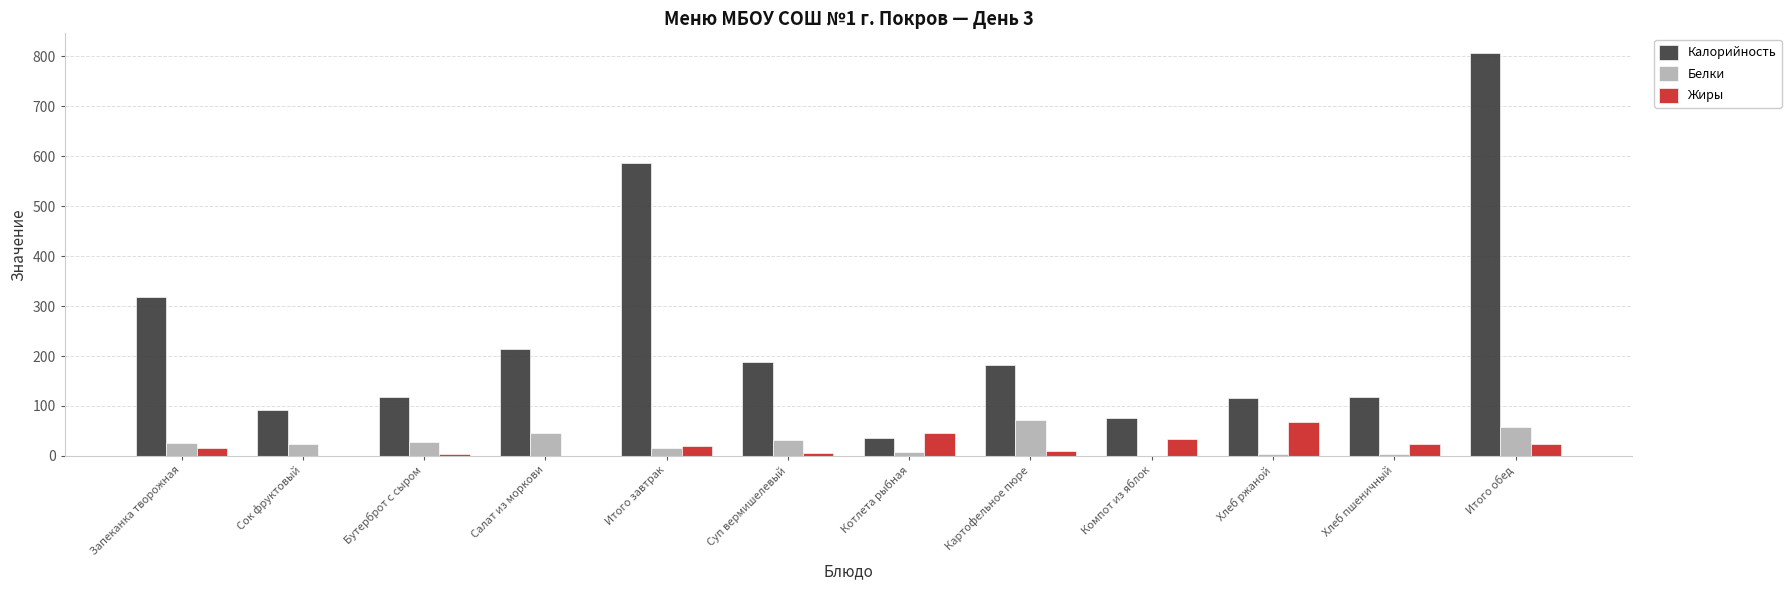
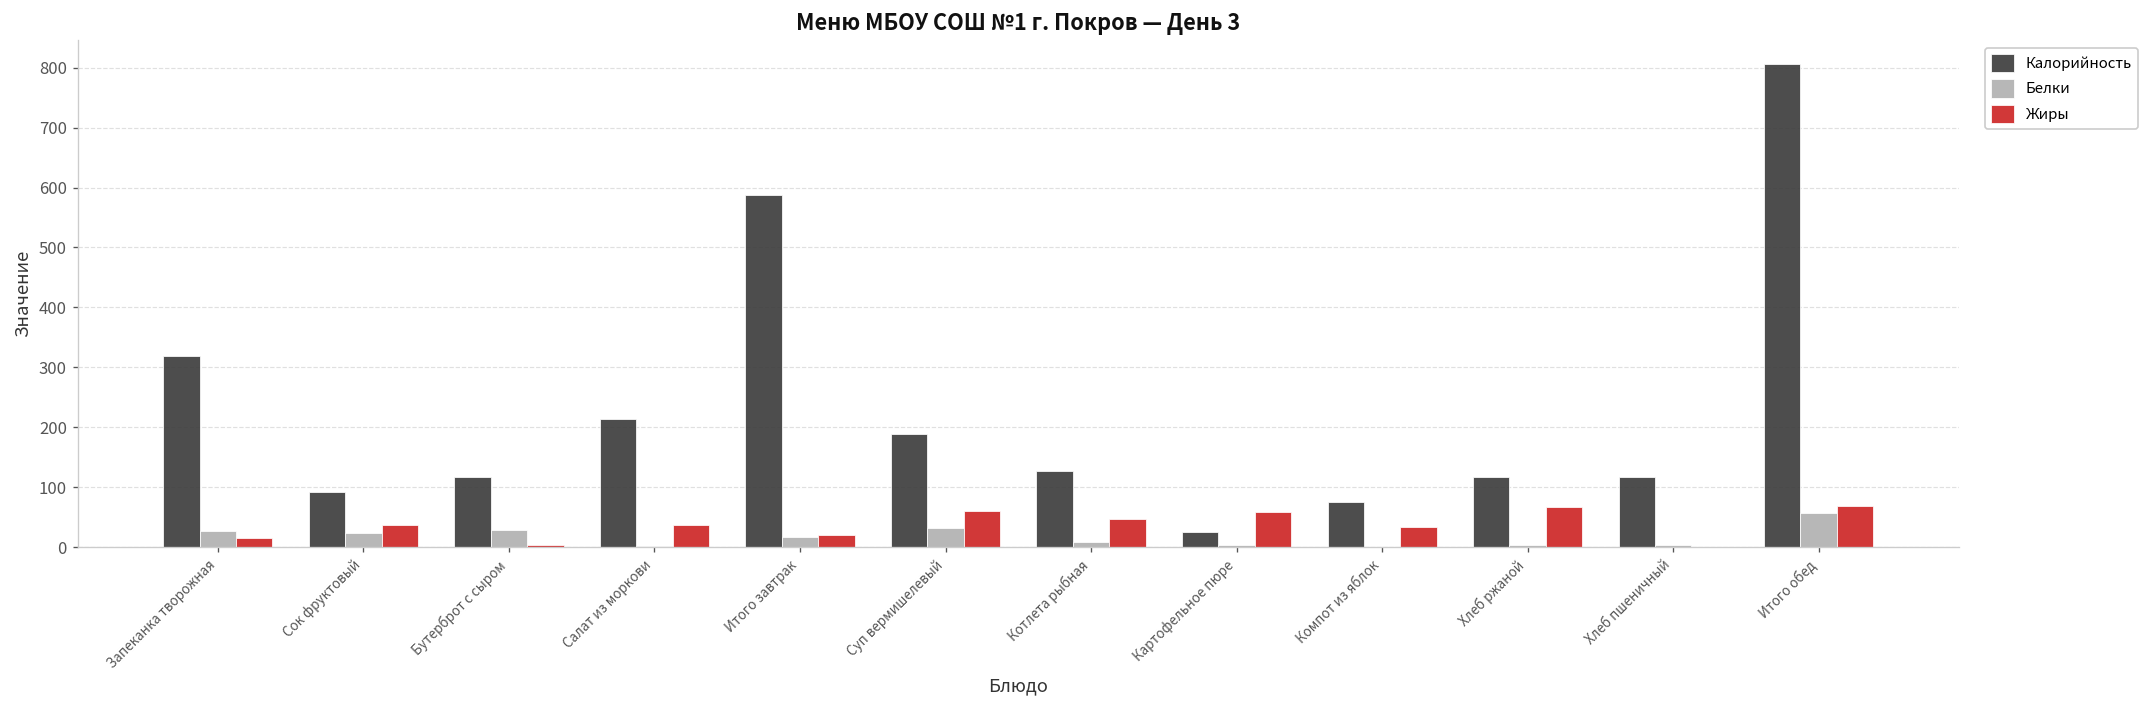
  {
    "Калорийность": {
      "Запеканка творожная": 320,
      "Сок фруктовый": 90,
      "Бутерброт с сыром": 120,
      "Салат из моркови": 210,
      "Итого завтрак": 590,
      "Суп вермишелевый": 190,
-     "Котлета рыбная": 40,
-     "Картофельное пюре": 180,
+     "Котлета рыбная": 130,
+     "Картофельное пюре": 30,
      "Компот из яблок": 70,
      "Хлеб ржаной": 120,
      "Хлеб пшеничный": 120,
      "Итого обед": 810
    },
    "Белки": {
      "Запеканка творожная": 30,
      "Сок фруктовый": 20,
      "Бутерброт с сыром": 30,
-     "Салат из моркови": 50,
+     "Салат из моркови": 0,
      "Итого завтрак": 20,
      "Суп вермишелевый": 30,
      "Котлета рыбная": 10,
-     "Картофельное пюре": 70,
+     "Картофельное пюре": 0,
      "Итого обед": 60
    },
    "Жиры": {
      "Запеканка творожная": 20,
-     "Сок фруктовый": 0,
-     "Салат из моркови": 0,
+     "Сок фруктовый": 40,
+     "Салат из моркови": 40,
      "Итого завтрак": 20,
-     "Суп вермишелевый": 10,
+     "Суп вермишелевый": 60,
      "Котлета рыбная": 50,
-     "Картофельное пюре": 10,
+     "Картофельное пюре": 60,
      "Компот из яблок": 30,
      "Хлеб ржаной": 70,
-     "Хлеб пшеничный": 20,
-     "Итого обед": 20
+     "Хлеб пшеничный": 0,
+     "Итого обед": 70
    }
  }
